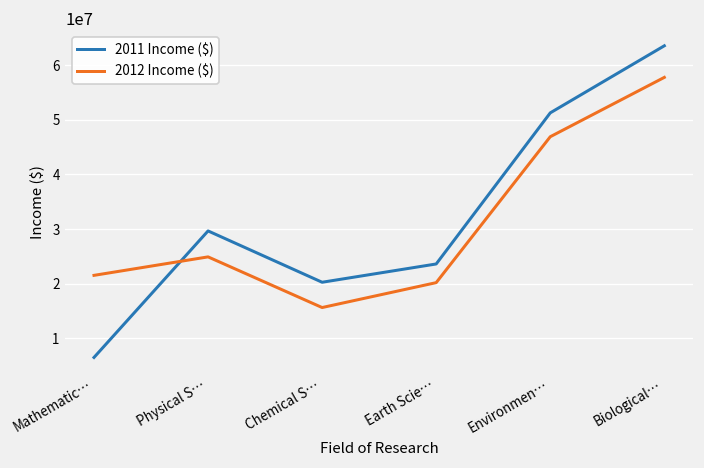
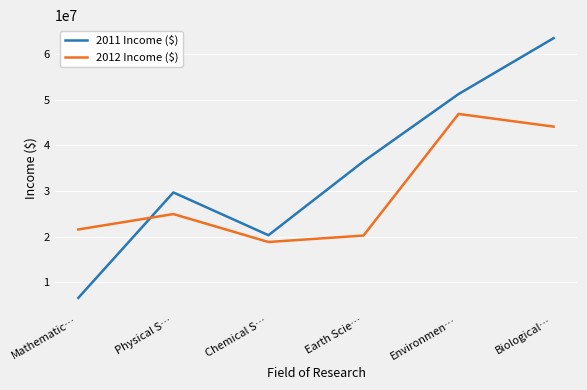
  {
    "2011 Income ($)": {
      "Mathematic…": 7000000,
      "Physical S…": 30000000,
      "Chemical S…": 20000000,
-     "Earth Scie…": 24000000,
+     "Earth Scie…": 36000000,
      "Environmen…": 51000000,
      "Biological…": 64000000
    },
    "2012 Income ($)": {
      "Mathematic…": 22000000,
      "Physical S…": 25000000,
-     "Chemical S…": 16000000,
+     "Chemical S…": 19000000,
      "Earth Scie…": 20000000,
      "Environmen…": 47000000,
-     "Biological…": 58000000
+     "Biological…": 44000000
    }
  }
